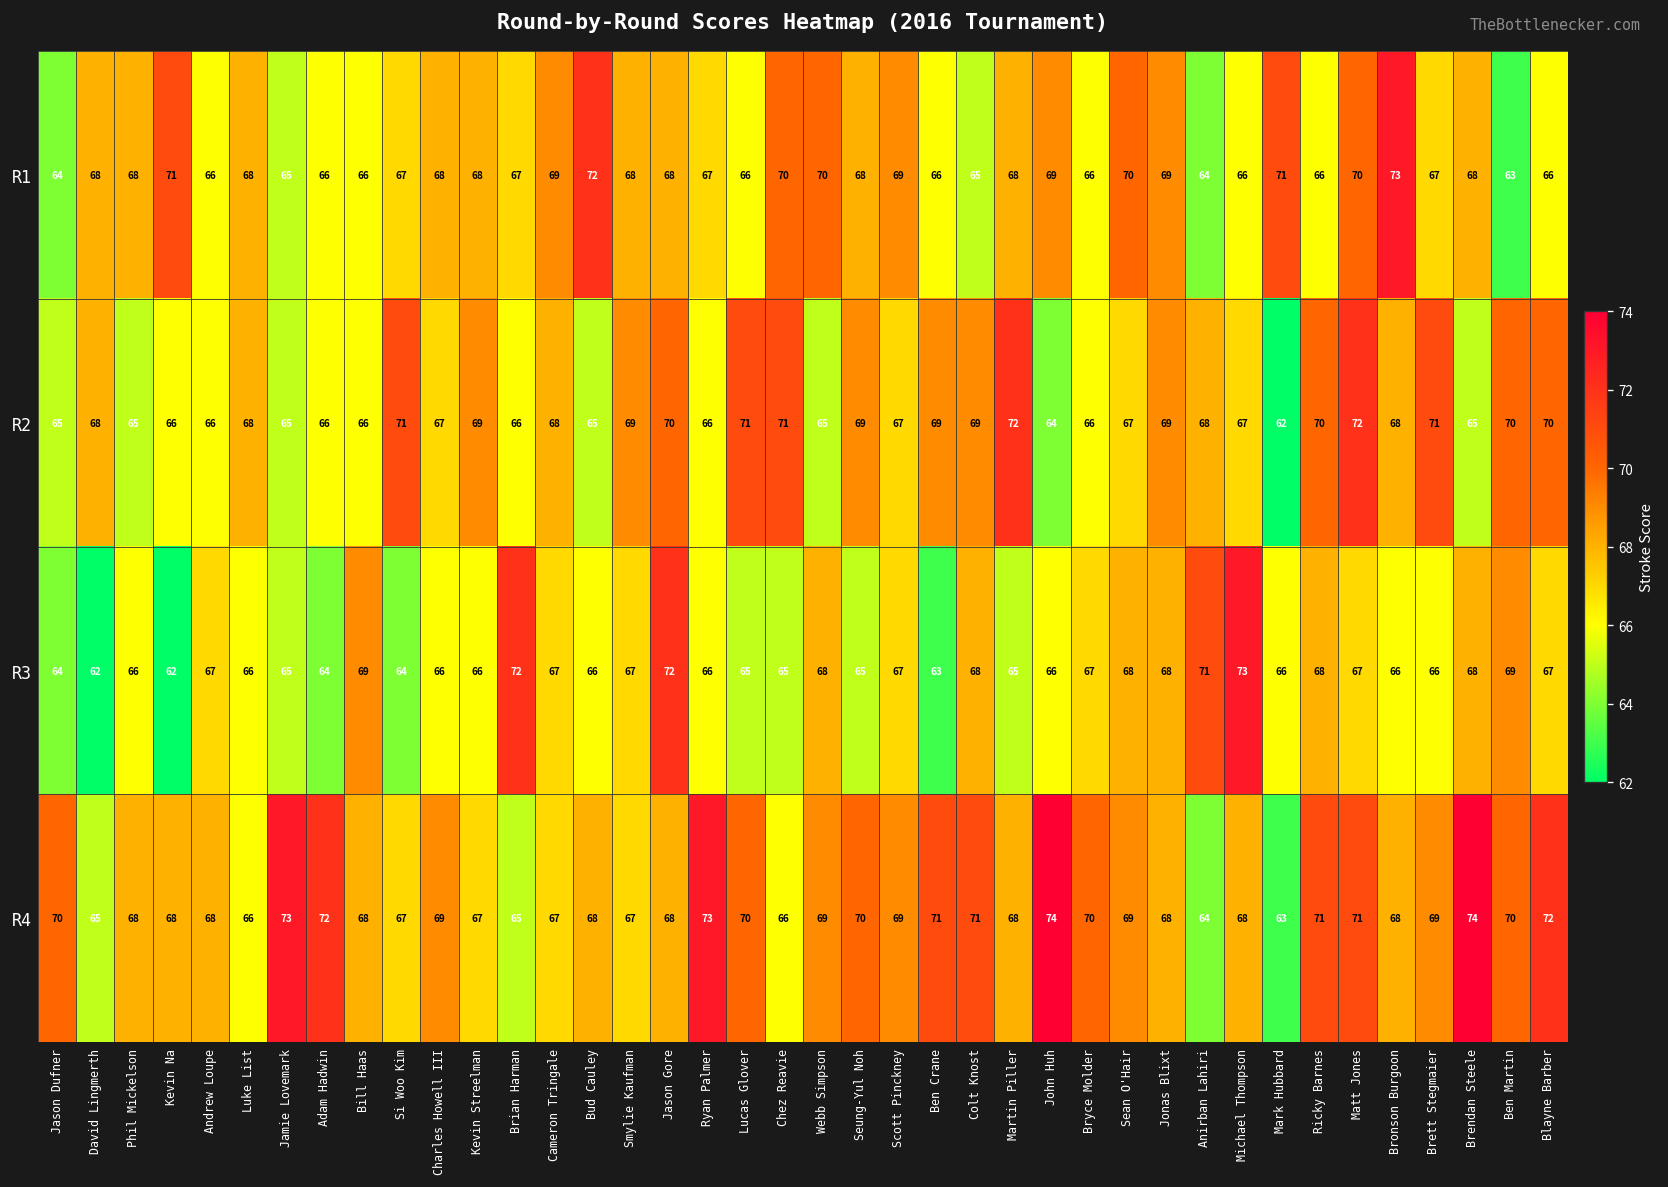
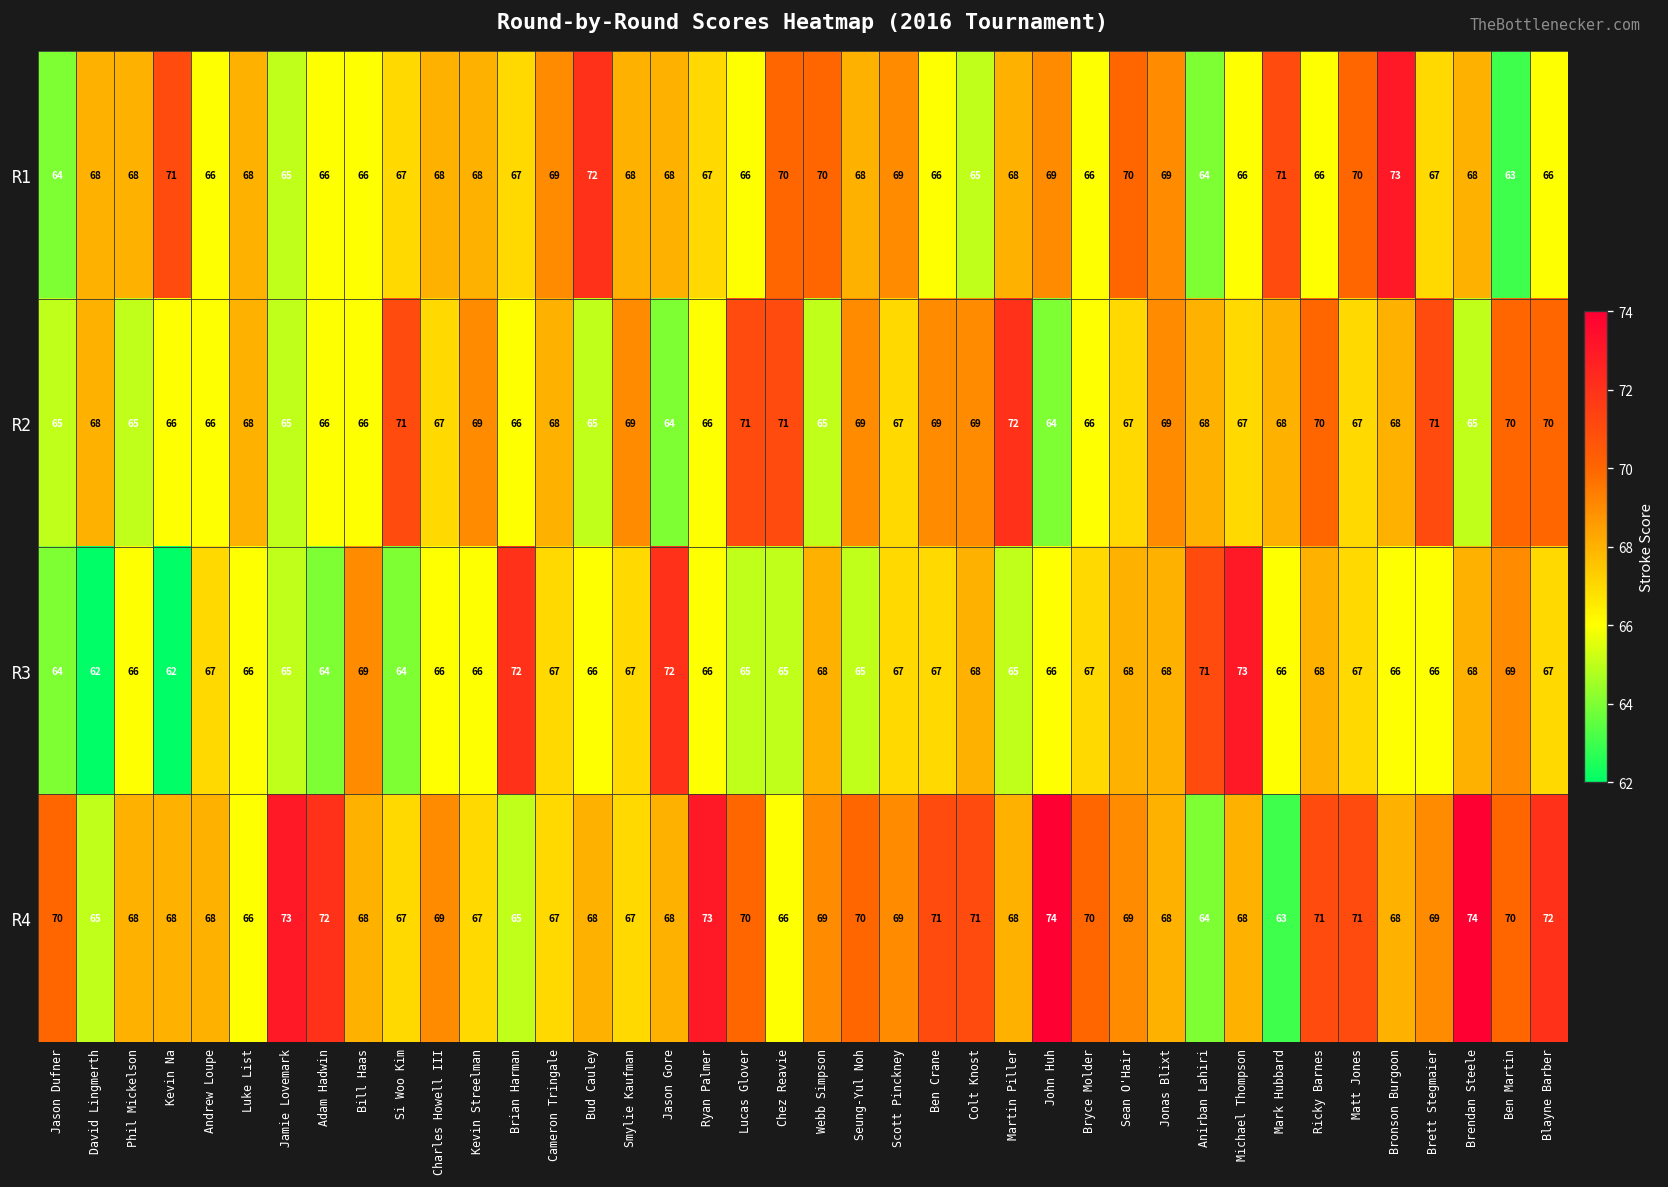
  {
    "R1": {
      "Jason Dufner": 64,
      "David Lingmerth": 68,
      "Phil Mickelson": 68,
      "Kevin Na": 71,
      "Andrew Loupe": 66,
      "Luke List": 68,
      "Jamie Lovemark": 65,
      "Adam Hadwin": 66,
      "Bill Haas": 66,
      "Si Woo Kim": 67,
      "Charles Howell III": 68,
      "Kevin Streelman": 68,
      "Brian Harman": 67,
      "Cameron Tringale": 69,
      "Bud Cauley": 72,
      "Smylie Kaufman": 68,
      "Jason Gore": 68,
      "Ryan Palmer": 67,
      "Lucas Glover": 66,
      "Chez Reavie": 70,
      "Webb Simpson": 70,
      "Seung-Yul Noh": 68,
      "Scott Pinckney": 69,
      "Ben Crane": 66,
      "Colt Knost": 65,
      "Martin Piller": 68,
      "John Huh": 69,
      "Bryce Molder": 66,
      "Sean O'Hair": 70,
      "Jonas Blixt": 69,
      "Anirban Lahiri": 64,
      "Michael Thompson": 66,
      "Mark Hubbard": 71,
      "Ricky Barnes": 66,
      "Matt Jones": 70,
      "Bronson Burgoon": 73,
      "Brett Stegmaier": 67,
      "Brendan Steele": 68,
      "Ben Martin": 63,
      "Blayne Barber": 66
    },
    "R2": {
      "Jason Dufner": 65,
      "David Lingmerth": 68,
      "Phil Mickelson": 65,
      "Kevin Na": 66,
      "Andrew Loupe": 66,
      "Luke List": 68,
      "Jamie Lovemark": 65,
      "Adam Hadwin": 66,
      "Bill Haas": 66,
      "Si Woo Kim": 71,
      "Charles Howell III": 67,
      "Kevin Streelman": 69,
      "Brian Harman": 66,
      "Cameron Tringale": 68,
      "Bud Cauley": 65,
      "Smylie Kaufman": 69,
-     "Jason Gore": 70,
+     "Jason Gore": 64,
      "Ryan Palmer": 66,
      "Lucas Glover": 71,
      "Chez Reavie": 71,
      "Webb Simpson": 65,
      "Seung-Yul Noh": 69,
      "Scott Pinckney": 67,
      "Ben Crane": 69,
      "Colt Knost": 69,
      "Martin Piller": 72,
      "John Huh": 64,
      "Bryce Molder": 66,
      "Sean O'Hair": 67,
      "Jonas Blixt": 69,
      "Anirban Lahiri": 68,
      "Michael Thompson": 67,
-     "Mark Hubbard": 62,
+     "Mark Hubbard": 68,
      "Ricky Barnes": 70,
-     "Matt Jones": 72,
+     "Matt Jones": 67,
      "Bronson Burgoon": 68,
      "Brett Stegmaier": 71,
      "Brendan Steele": 65,
      "Ben Martin": 70,
      "Blayne Barber": 70
    },
    "R3": {
      "Jason Dufner": 64,
      "David Lingmerth": 62,
      "Phil Mickelson": 66,
      "Kevin Na": 62,
      "Andrew Loupe": 67,
      "Luke List": 66,
      "Jamie Lovemark": 65,
      "Adam Hadwin": 64,
      "Bill Haas": 69,
      "Si Woo Kim": 64,
      "Charles Howell III": 66,
      "Kevin Streelman": 66,
      "Brian Harman": 72,
      "Cameron Tringale": 67,
      "Bud Cauley": 66,
      "Smylie Kaufman": 67,
      "Jason Gore": 72,
      "Ryan Palmer": 66,
      "Lucas Glover": 65,
      "Chez Reavie": 65,
      "Webb Simpson": 68,
      "Seung-Yul Noh": 65,
      "Scott Pinckney": 67,
-     "Ben Crane": 63,
+     "Ben Crane": 67,
      "Colt Knost": 68,
      "Martin Piller": 65,
      "John Huh": 66,
      "Bryce Molder": 67,
      "Sean O'Hair": 68,
      "Jonas Blixt": 68,
      "Anirban Lahiri": 71,
      "Michael Thompson": 73,
      "Mark Hubbard": 66,
      "Ricky Barnes": 68,
      "Matt Jones": 67,
      "Bronson Burgoon": 66,
      "Brett Stegmaier": 66,
      "Brendan Steele": 68,
      "Ben Martin": 69,
      "Blayne Barber": 67
    },
    "R4": {
      "Jason Dufner": 70,
      "David Lingmerth": 65,
      "Phil Mickelson": 68,
      "Kevin Na": 68,
      "Andrew Loupe": 68,
      "Luke List": 66,
      "Jamie Lovemark": 73,
      "Adam Hadwin": 72,
      "Bill Haas": 68,
      "Si Woo Kim": 67,
      "Charles Howell III": 69,
      "Kevin Streelman": 67,
      "Brian Harman": 65,
      "Cameron Tringale": 67,
      "Bud Cauley": 68,
      "Smylie Kaufman": 67,
      "Jason Gore": 68,
      "Ryan Palmer": 73,
      "Lucas Glover": 70,
      "Chez Reavie": 66,
      "Webb Simpson": 69,
      "Seung-Yul Noh": 70,
      "Scott Pinckney": 69,
      "Ben Crane": 71,
      "Colt Knost": 71,
      "Martin Piller": 68,
      "John Huh": 74,
      "Bryce Molder": 70,
      "Sean O'Hair": 69,
      "Jonas Blixt": 68,
      "Anirban Lahiri": 64,
      "Michael Thompson": 68,
      "Mark Hubbard": 63,
      "Ricky Barnes": 71,
      "Matt Jones": 71,
      "Bronson Burgoon": 68,
      "Brett Stegmaier": 69,
      "Brendan Steele": 74,
      "Ben Martin": 70,
      "Blayne Barber": 72
    }
  }
